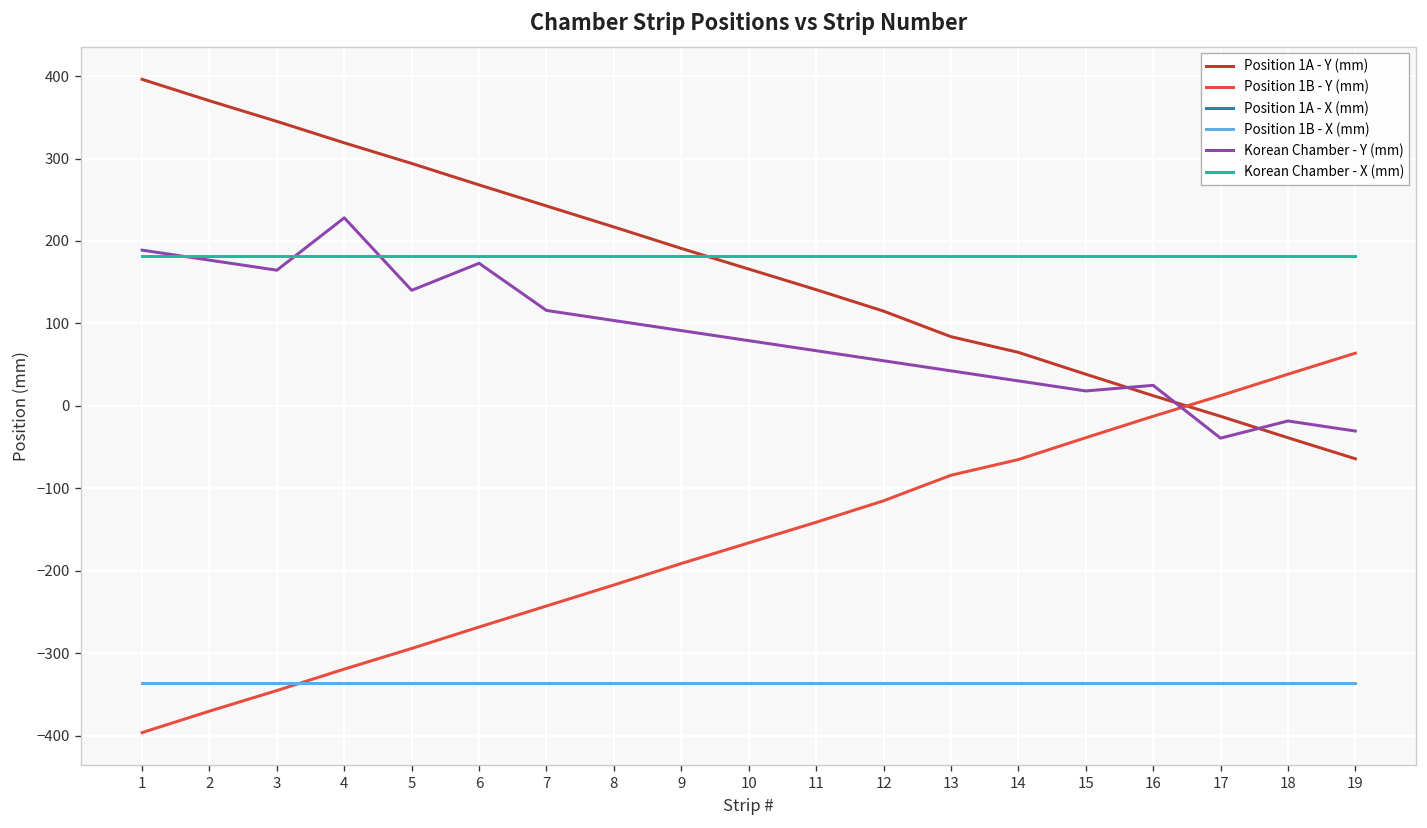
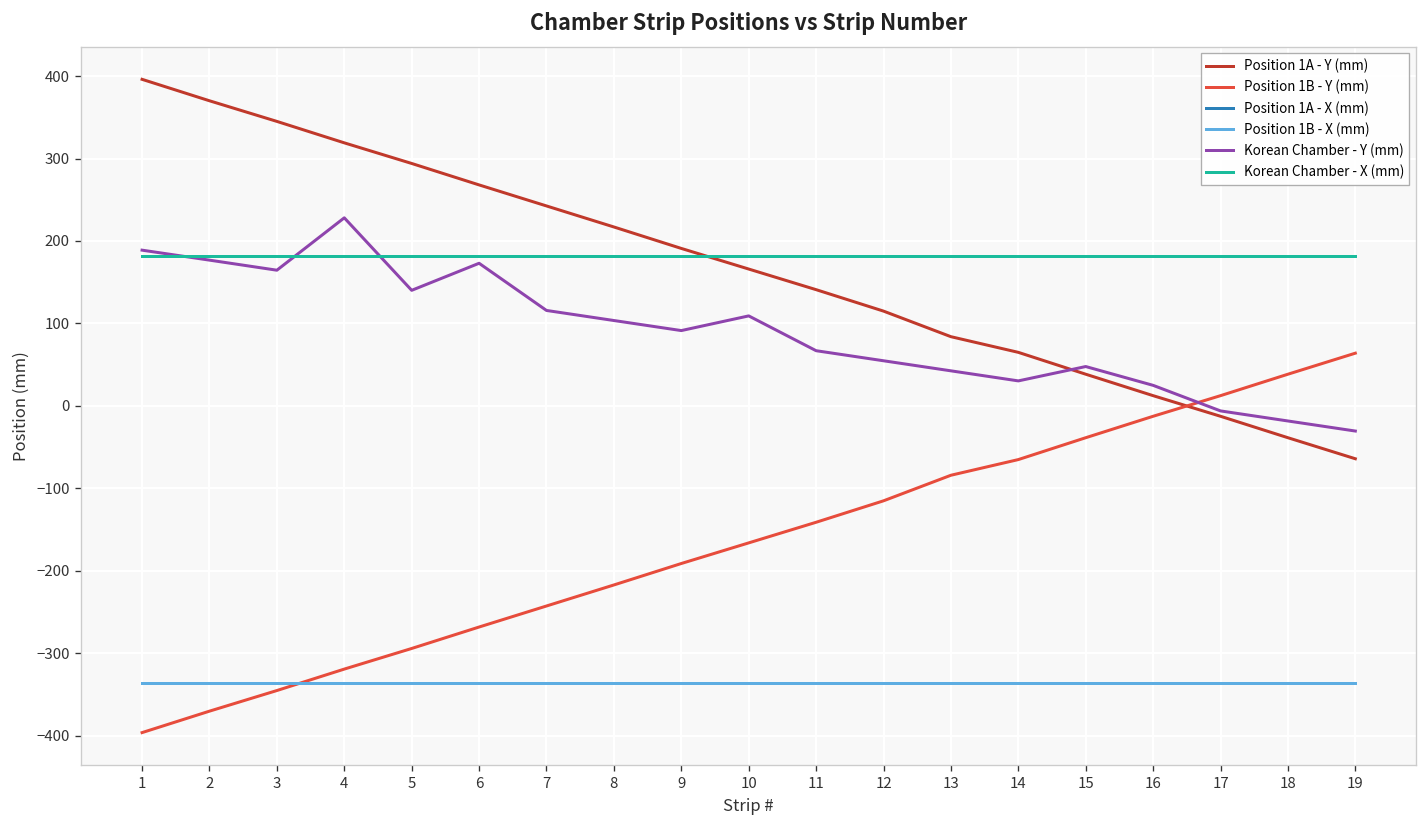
  {
    "Position 1B - X (mm)": {
      "1": -340,
      "2": -340,
      "3": -340,
      "4": -340,
      "5": -340,
      "6": -340,
      "7": -340,
      "8": -340,
      "9": -340,
      "10": -340,
      "11": -340,
      "12": -340,
      "13": -340,
      "14": -340,
      "15": -340,
      "16": -340,
      "17": -340,
      "18": -340,
      "19": -340
    },
    "Korean Chamber - Y (mm)": {
      "1": 190,
      "2": 180,
      "3": 160,
      "4": 230,
      "5": 140,
      "6": 170,
      "7": 120,
      "8": 100,
      "9": 90,
-     "10": 80,
+     "10": 110,
      "11": 70,
      "12": 50,
      "13": 40,
      "14": 30,
-     "15": 20,
+     "15": 50,
      "16": 30,
-     "17": -40,
+     "17": -10,
      "18": -20,
      "19": -30
    },
    "Korean Chamber - X (mm)": {
      "1": 180,
      "2": 180,
      "3": 180,
      "4": 180,
      "5": 180,
      "6": 180,
      "7": 180,
      "8": 180,
      "9": 180,
      "10": 180,
      "11": 180,
      "12": 180,
      "13": 180,
      "14": 180,
      "15": 180,
      "16": 180,
      "17": 180,
      "18": 180,
      "19": 180
    }
  }
